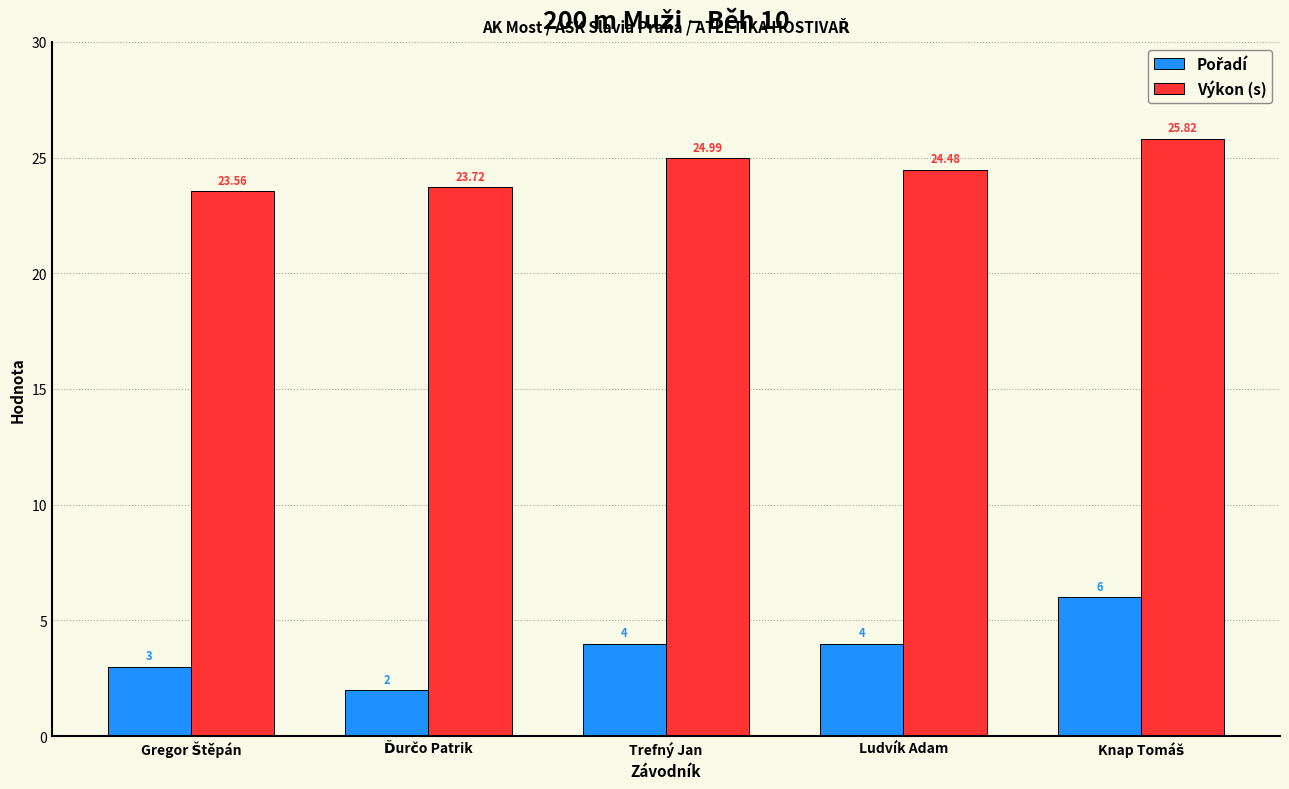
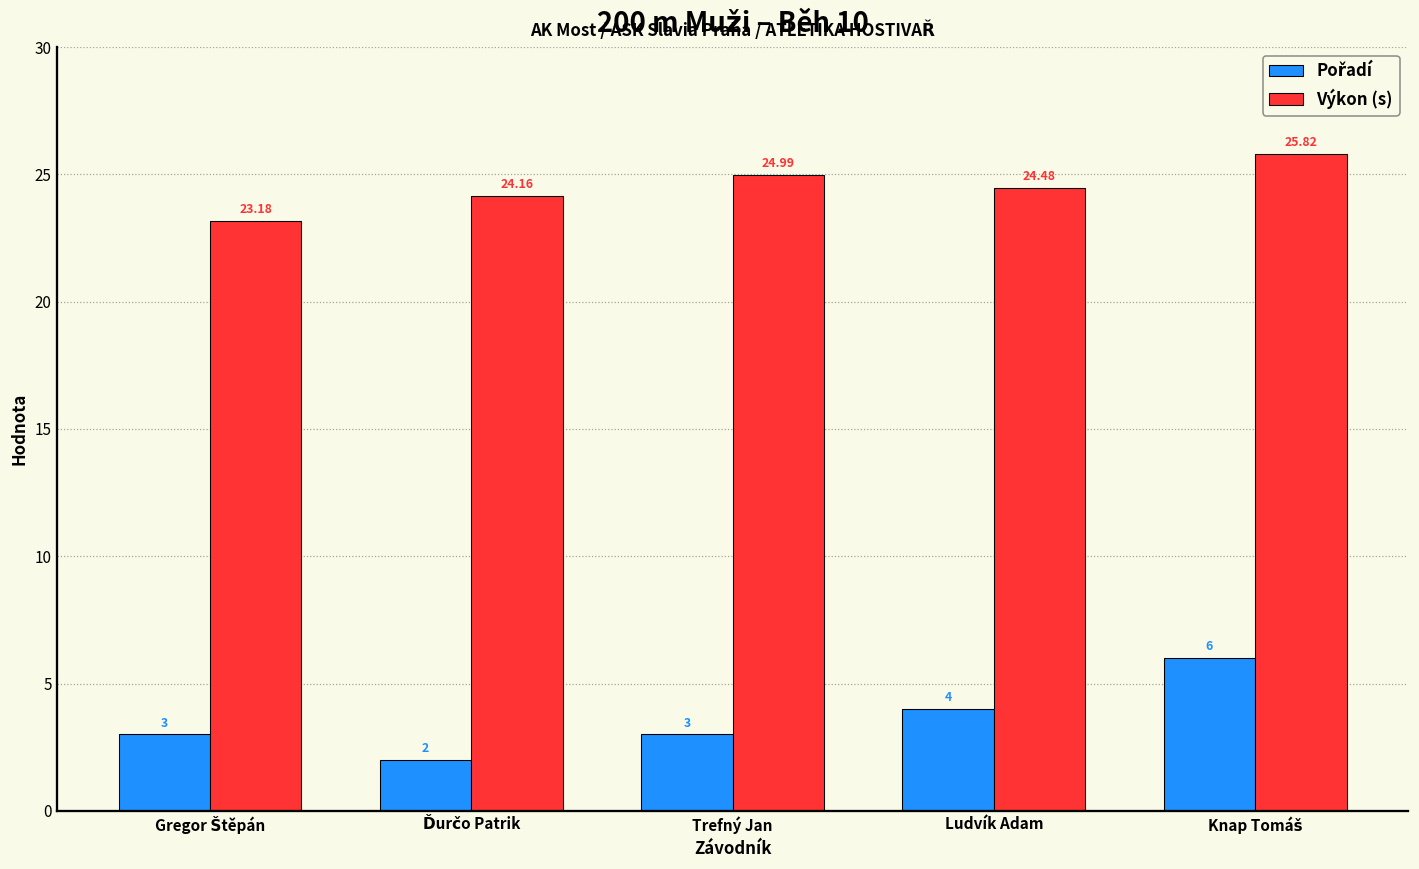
  {
    "Pořadí": {
      "Gregor Štěpán": 3,
      "Ďurčo Patrik": 2,
-     "Trefný Jan": 4,
+     "Trefný Jan": 3,
      "Ludvík Adam": 4,
      "Knap Tomáš": 6
    },
    "Výkon (s)": {
-     "Gregor Štěpán": 23.56,
-     "Ďurčo Patrik": 23.72,
+     "Gregor Štěpán": 23.18,
+     "Ďurčo Patrik": 24.16,
      "Trefný Jan": 24.99,
      "Ludvík Adam": 24.48,
      "Knap Tomáš": 25.82
    }
  }
